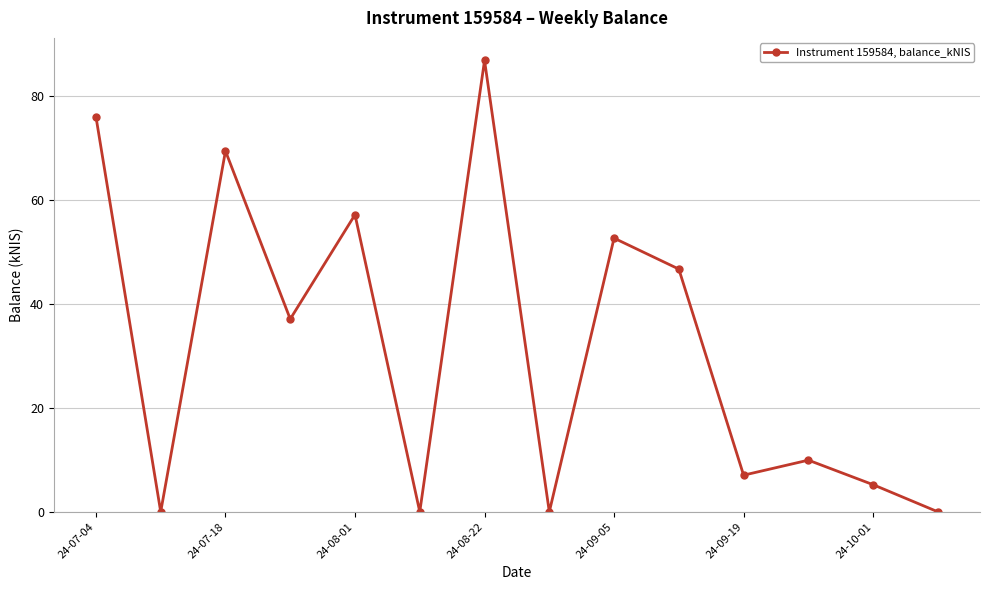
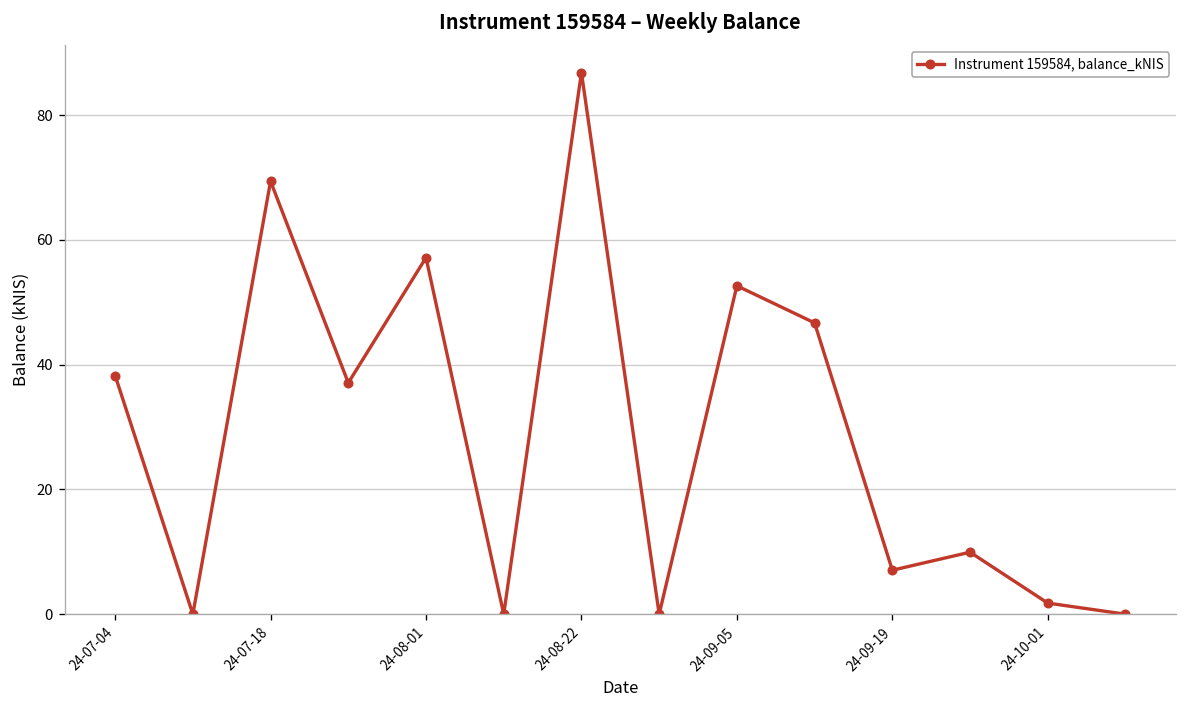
  {
-   "24-07-04": 76,
+   "24-07-04": 38,
    "24-07-18": 69,
    "24-08-01": 57,
    "24-08-22": 87,
    "24-09-05": 53,
    "24-09-19": 7,
-   "24-10-01": 5
+   "24-10-01": 2
  }
